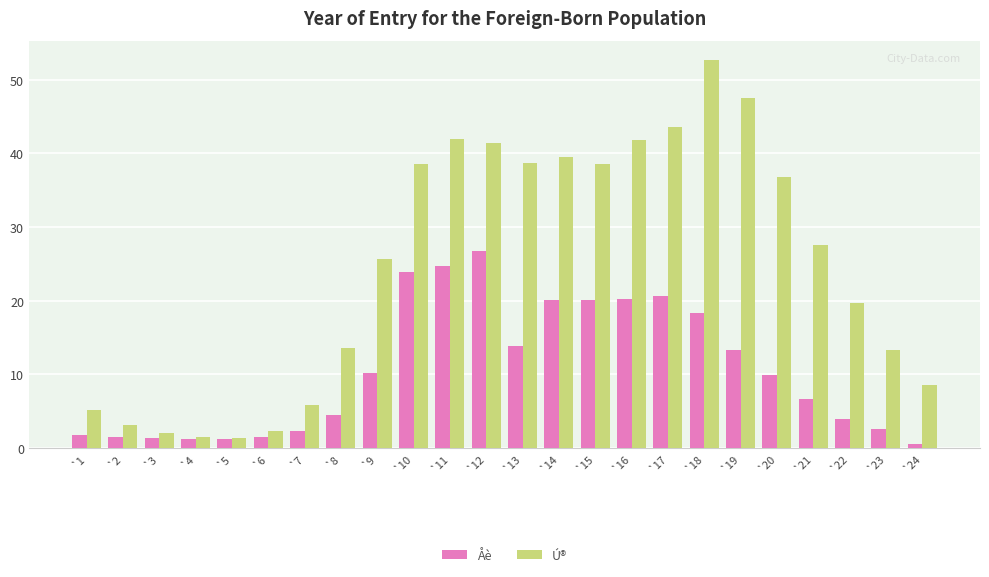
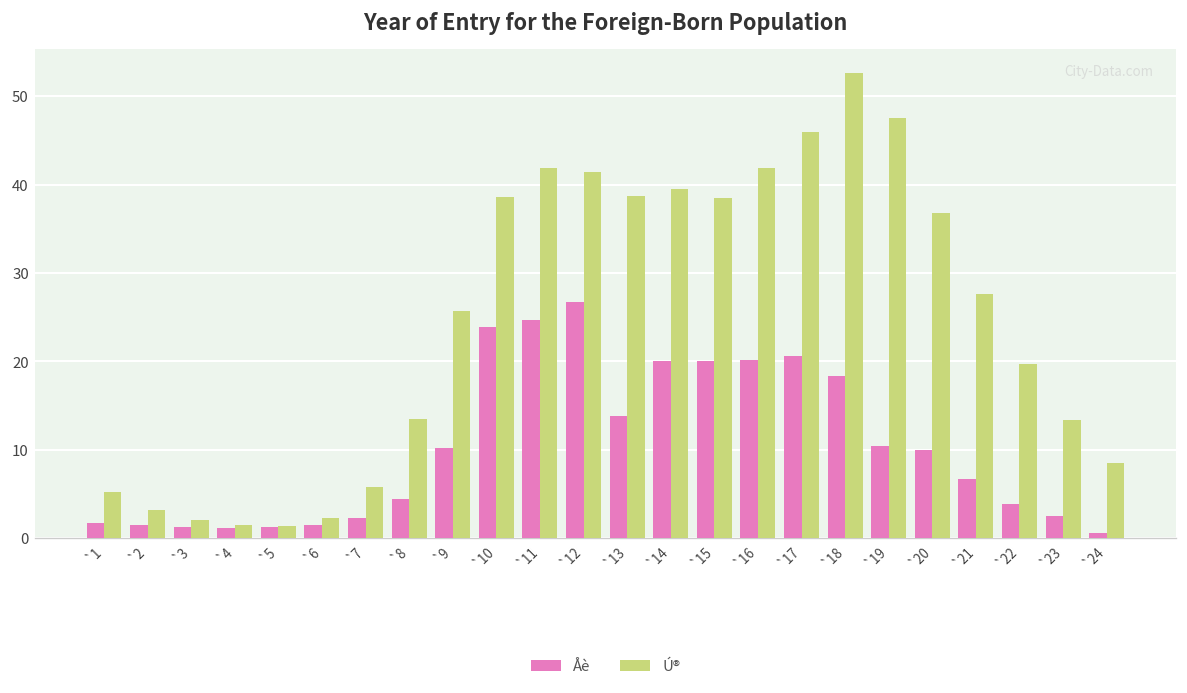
  {
    "Åè": {
      "`1": 2,
      "`2": 1,
      "`3": 1,
      "`4": 1,
      "`5": 1,
      "`6": 2,
      "`7": 2,
      "`8": 4,
      "`9": 10,
      "`10": 24,
      "`11": 25,
      "`12": 27,
      "`13": 14,
      "`14": 20,
      "`15": 20,
      "`16": 20,
      "`17": 21,
      "`18": 18,
-     "`19": 13,
+     "`19": 10,
      "`20": 10,
      "`21": 7,
      "`22": 4,
      "`23": 3,
      "`24": 1
    },
    "Ú®": {
      "`1": 5,
      "`2": 3,
      "`3": 2,
      "`4": 2,
      "`5": 1,
      "`6": 2,
      "`7": 6,
      "`8": 14,
      "`9": 26,
      "`10": 39,
      "`11": 42,
      "`12": 41,
      "`13": 39,
      "`14": 39,
      "`15": 39,
      "`16": 42,
-     "`17": 44,
+     "`17": 46,
      "`18": 53,
      "`19": 48,
      "`20": 37,
      "`21": 28,
      "`22": 20,
      "`23": 13,
      "`24": 9
    }
  }
